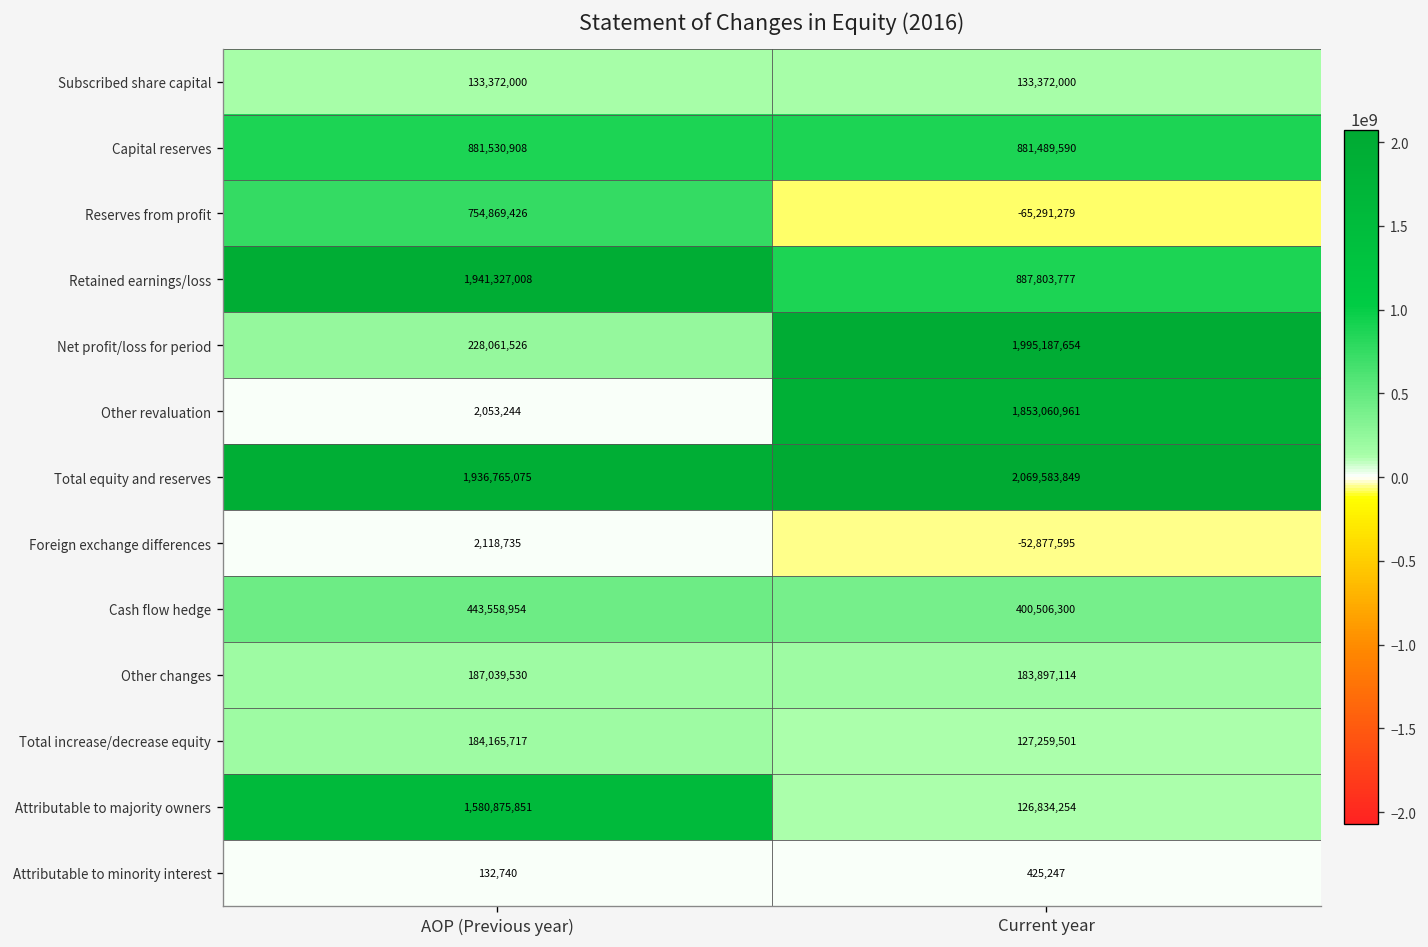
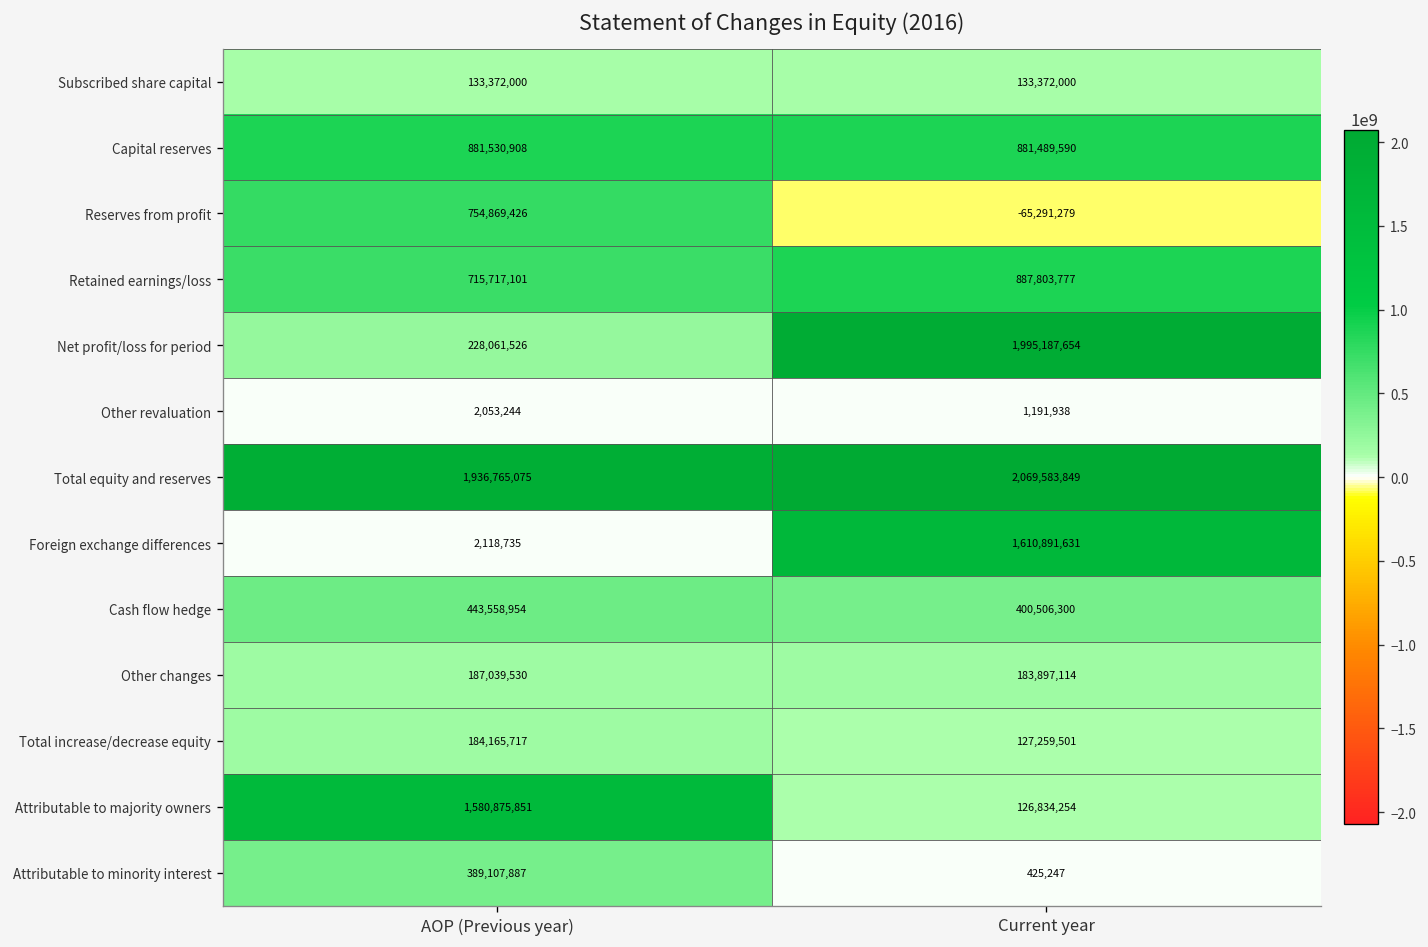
  {
    "Subscribed share capital": {
      "AOP (Previous year)": "133,372,000",
      "Current year": "133,372,000"
    },
    "Capital reserves": {
      "AOP (Previous year)": "881,530,908",
      "Current year": "881,489,590"
    },
    "Reserves from profit": {
      "AOP (Previous year)": "754,869,426",
      "Current year": "-65,291,279"
    },
    "Retained earnings/loss": {
-     "AOP (Previous year)": "1,941,327,008",
+     "AOP (Previous year)": "715,717,101",
      "Current year": "887,803,777"
    },
    "Net profit/loss for period": {
      "AOP (Previous year)": "228,061,526",
      "Current year": "1,995,187,654"
    },
    "Other revaluation": {
      "AOP (Previous year)": "2,053,244",
-     "Current year": "1,853,060,961"
+     "Current year": "1,191,938"
    },
    "Total equity and reserves": {
      "AOP (Previous year)": "1,936,765,075",
      "Current year": "2,069,583,849"
    },
    "Foreign exchange differences": {
      "AOP (Previous year)": "2,118,735",
-     "Current year": "-52,877,595"
+     "Current year": "1,610,891,631"
    },
    "Cash flow hedge": {
      "AOP (Previous year)": "443,558,954",
      "Current year": "400,506,300"
    },
    "Other changes": {
      "AOP (Previous year)": "187,039,530",
      "Current year": "183,897,114"
    },
    "Total increase/decrease equity": {
      "AOP (Previous year)": "184,165,717",
      "Current year": "127,259,501"
    },
    "Attributable to majority owners": {
      "AOP (Previous year)": "1,580,875,851",
      "Current year": "126,834,254"
    },
    "Attributable to minority interest": {
-     "AOP (Previous year)": "132,740",
+     "AOP (Previous year)": "389,107,887",
      "Current year": "425,247"
    }
  }
